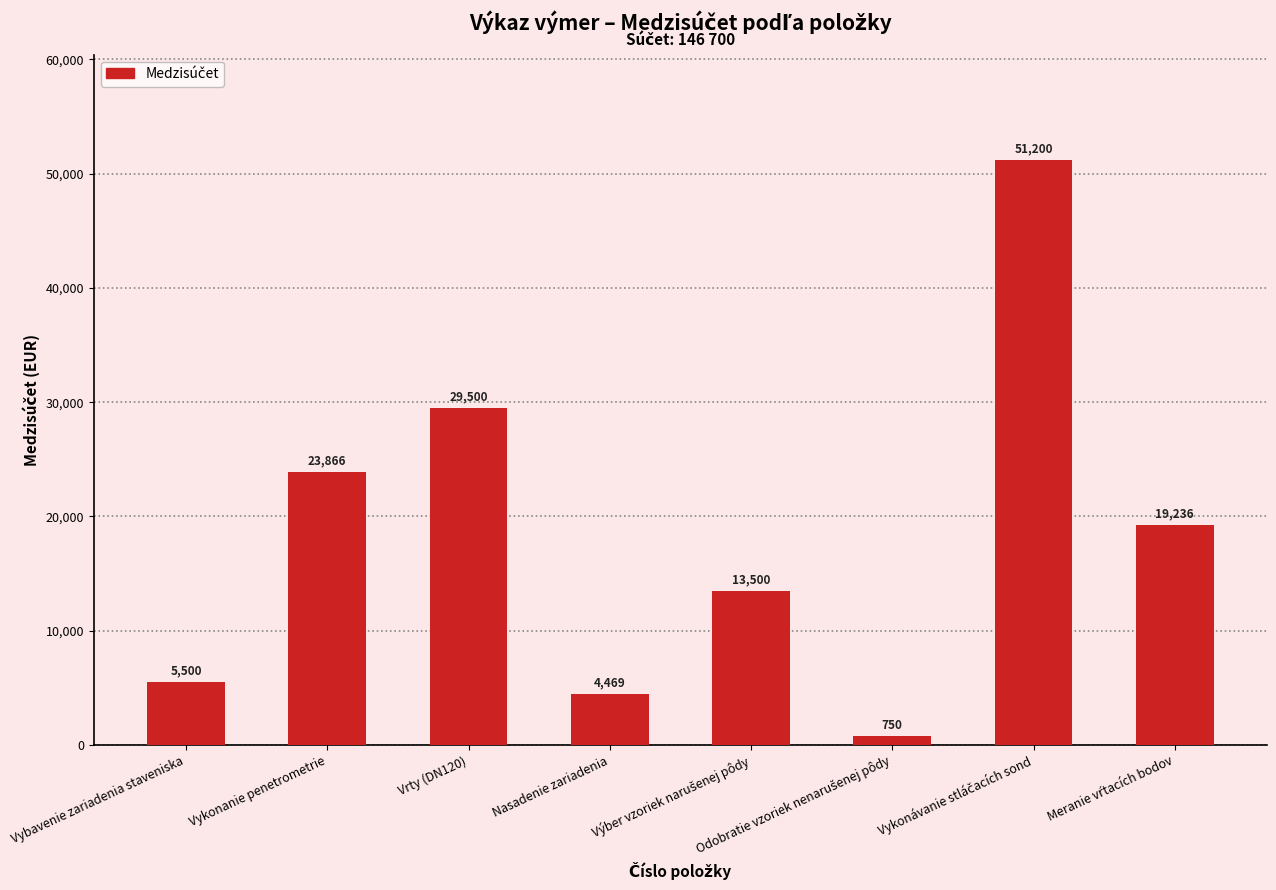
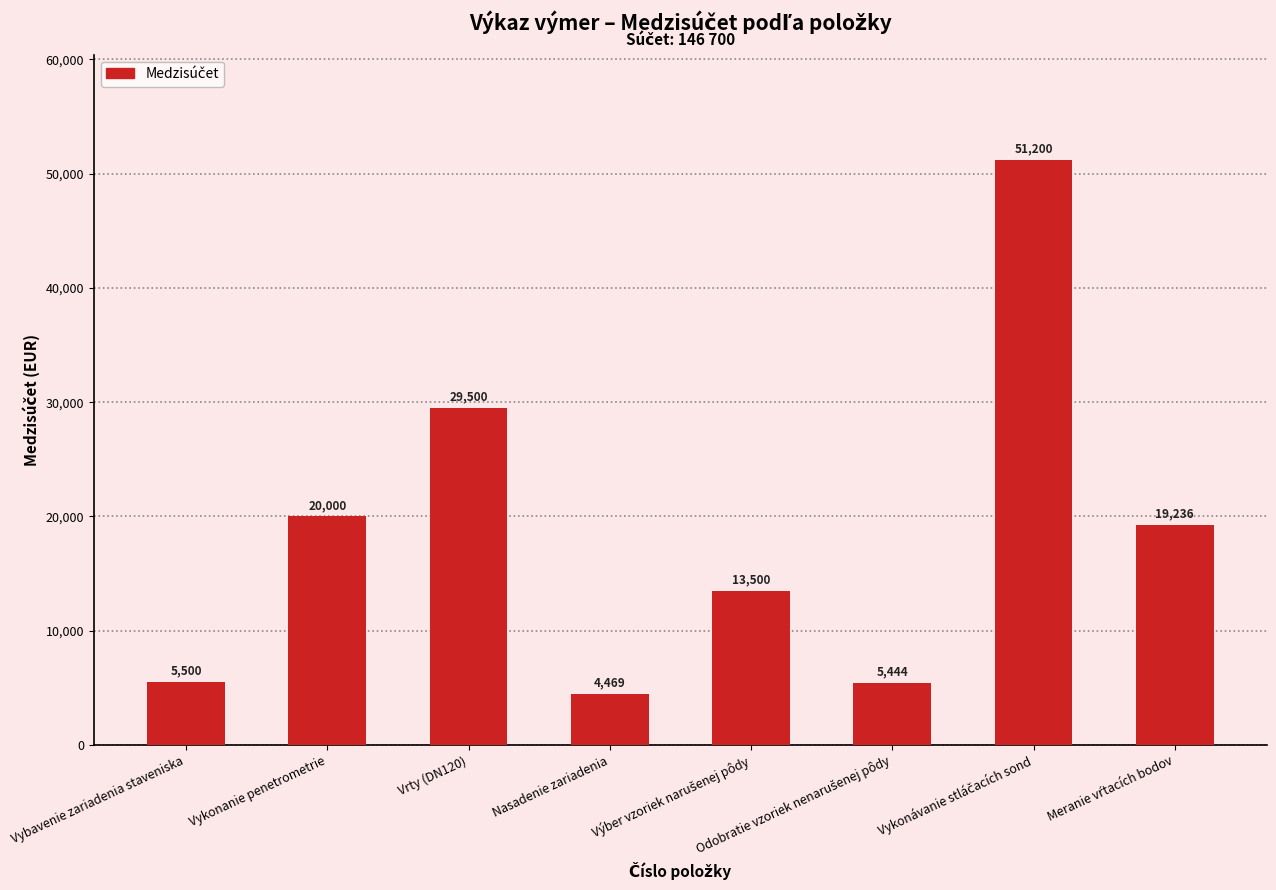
  {
    "Vybavenie zariadenia staveniska": "5,500",
-   "Vykonanie penetrometrie": "23,866",
+   "Vykonanie penetrometrie": "20,000",
    "Vrty (DN120)": "29,500",
    "Nasadenie zariadenia": "4,469",
    "Výber vzoriek narušenej pôdy": "13,500",
-   "Odobratie vzoriek nenarušenej pôdy": "750",
+   "Odobratie vzoriek nenarušenej pôdy": "5,444",
    "Vykonávanie stláčacích sond": "51,200",
    "Meranie vŕtacích bodov": "19,236"
  }
